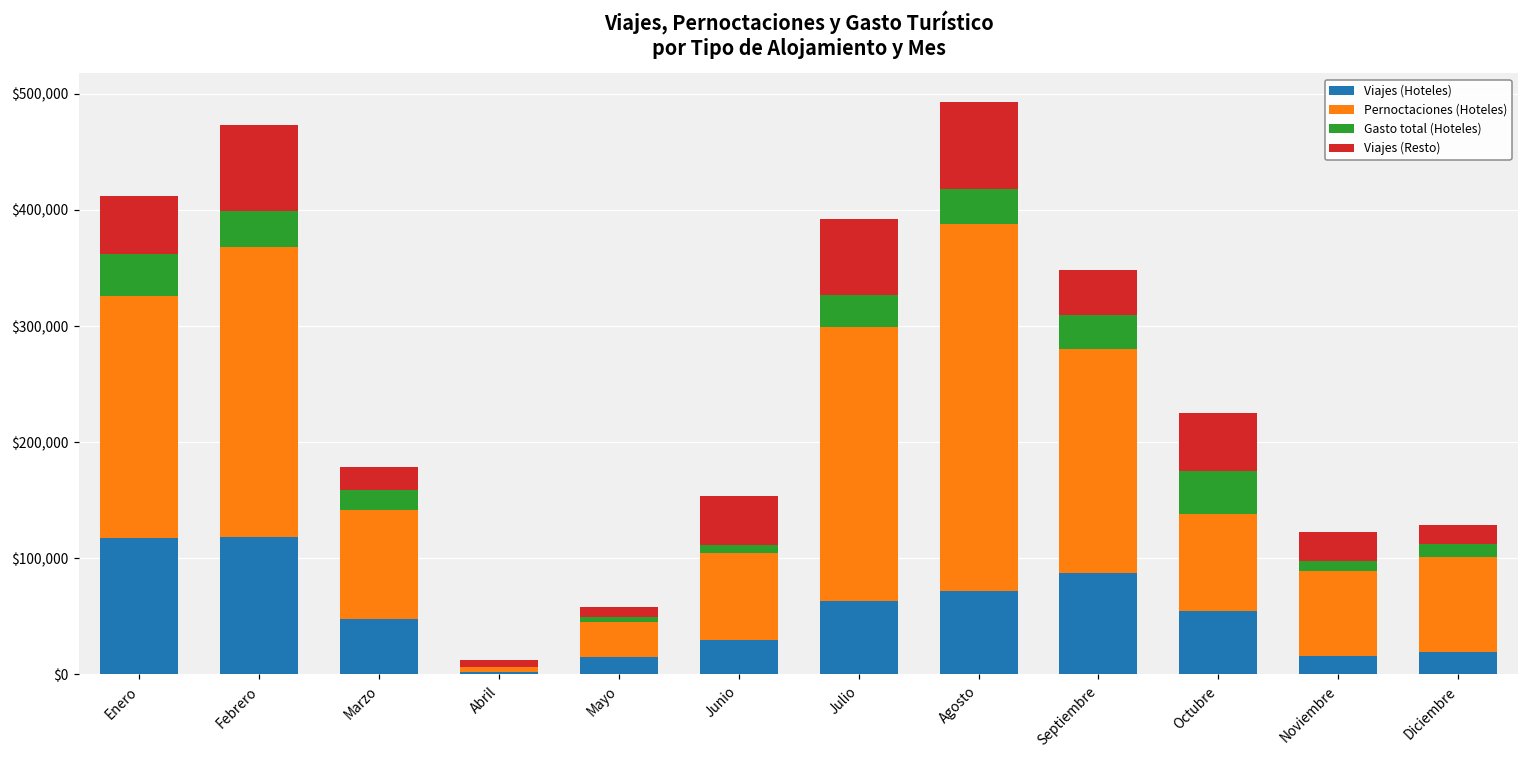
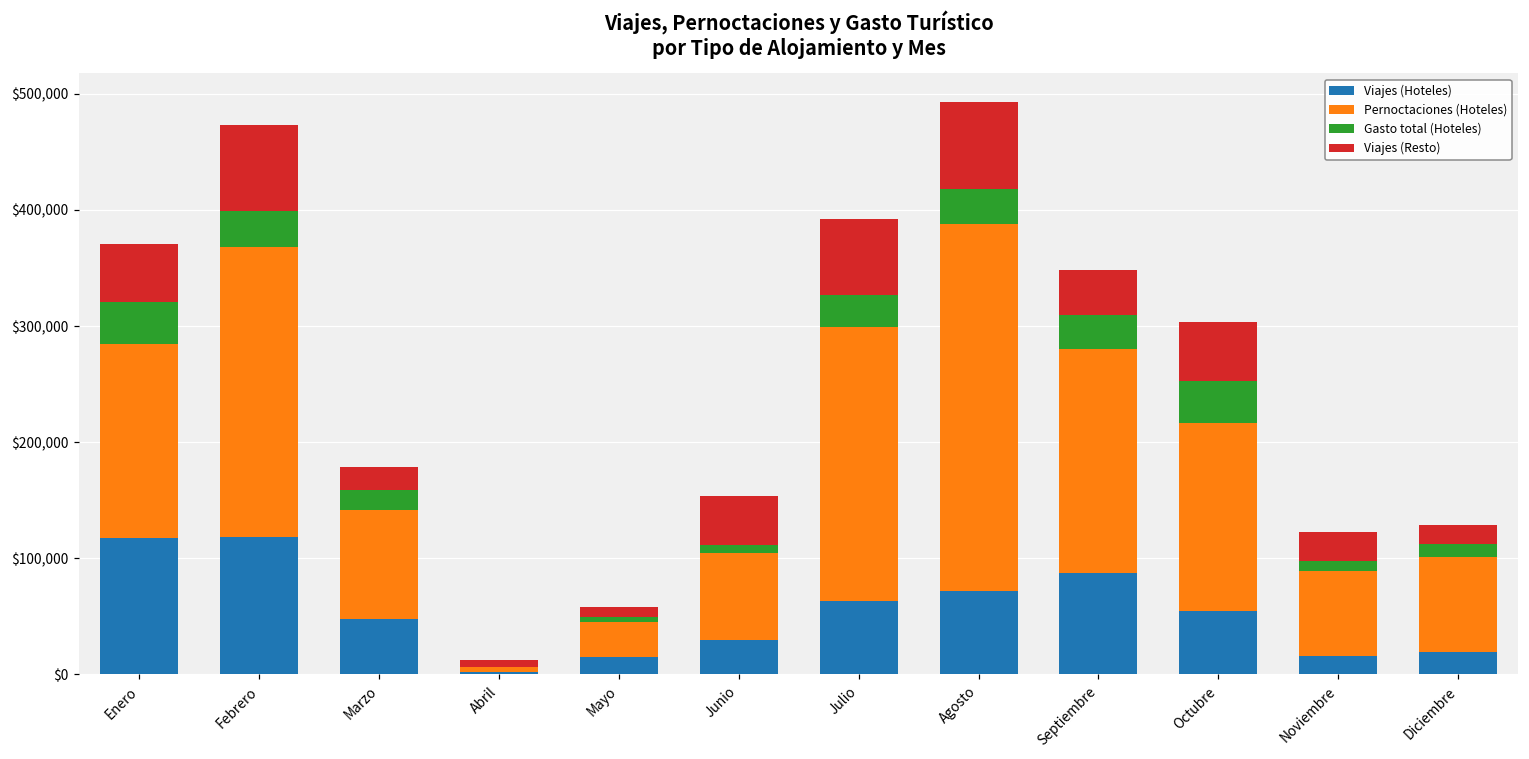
  {
    "Viajes (Hoteles)": {
      "Enero": "$118,000",
      "Febrero": "$118,000",
      "Marzo": "$48,000",
      "Mayo": "$15,000",
      "Junio": "$30,000",
      "Julio": "$63,000",
      "Agosto": "$72,000",
      "Septiembre": "$87,000",
      "Octubre": "$54,000",
      "Noviembre": "$16,000",
      "Diciembre": "$20,000"
    },
    "Pernoctaciones (Hoteles)": {
-     "Enero": "$208,000",
+     "Enero": "$167,000",
      "Febrero": "$250,000",
      "Marzo": "$94,000",
      "Abril": "$4,000",
      "Mayo": "$29,000",
      "Junio": "$75,000",
      "Julio": "$236,000",
      "Agosto": "$316,000",
      "Septiembre": "$193,000",
-     "Octubre": "$84,000",
+     "Octubre": "$162,000",
      "Noviembre": "$73,000",
      "Diciembre": "$81,000"
    },
    "Gasto total (Hoteles)": {
      "Enero": "$36,000",
      "Febrero": "$31,000",
      "Marzo": "$17,000",
      "Mayo": "$4,000",
      "Junio": "$7,000",
      "Julio": "$27,000",
      "Agosto": "$30,000",
      "Septiembre": "$29,000",
      "Octubre": "$37,000",
      "Noviembre": "$9,000",
      "Diciembre": "$12,000"
    },
    "Viajes (Resto)": {
      "Enero": "$50,000",
      "Febrero": "$74,000",
      "Marzo": "$20,000",
      "Abril": "$6,000",
      "Mayo": "$9,000",
      "Junio": "$42,000",
      "Julio": "$66,000",
      "Agosto": "$75,000",
      "Septiembre": "$39,000",
      "Octubre": "$50,000",
      "Noviembre": "$25,000",
      "Diciembre": "$16,000"
    }
  }
